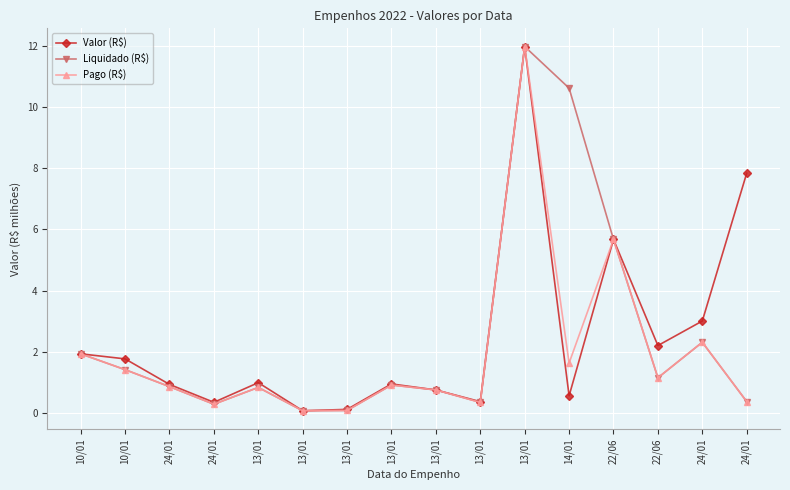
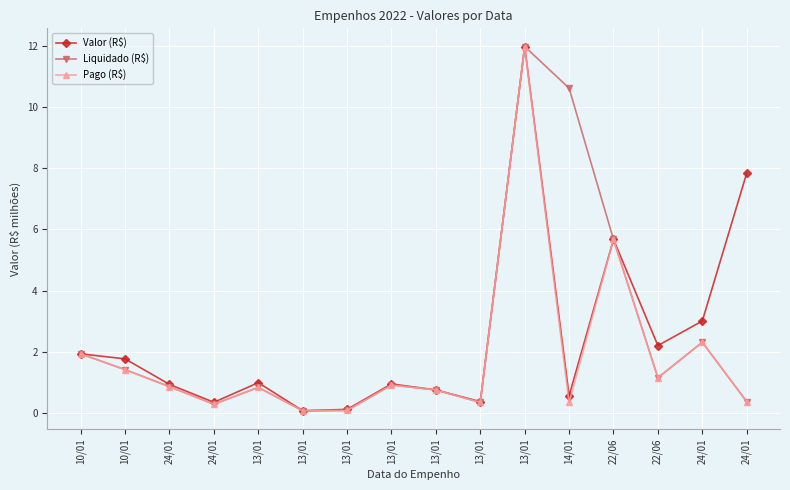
  {
    "Valor (R$)": {
      "14/01": 0.6
    },
    "Liquidado (R$)": {
      "14/01": 10.6
    },
    "Pago (R$)": {
-     "14/01": 1.6
+     "14/01": 0.3
    }
  }
